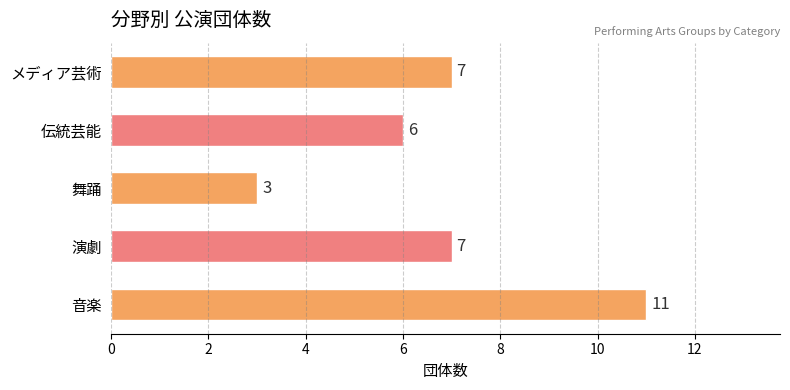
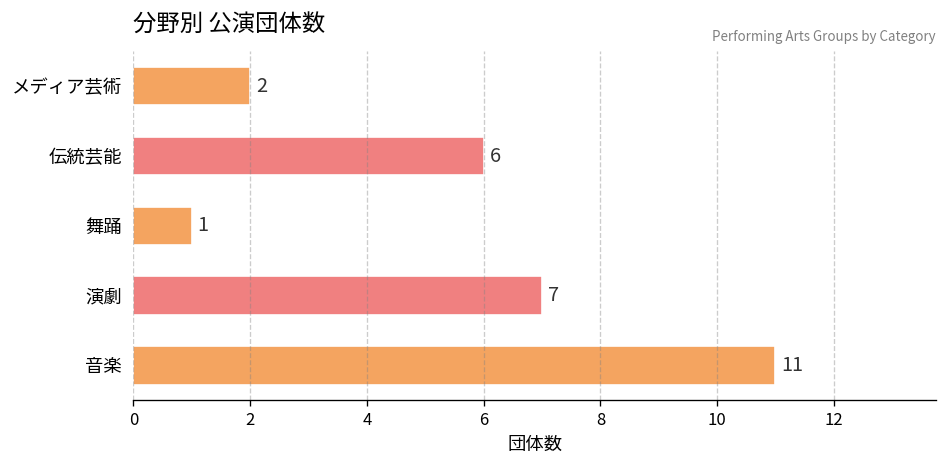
  {
-   "メディア芸術": 7,
+   "メディア芸術": 2,
    "伝統芸能": 6,
-   "舞踊": 3,
+   "舞踊": 1,
    "演劇": 7,
    "音楽": 11
  }
